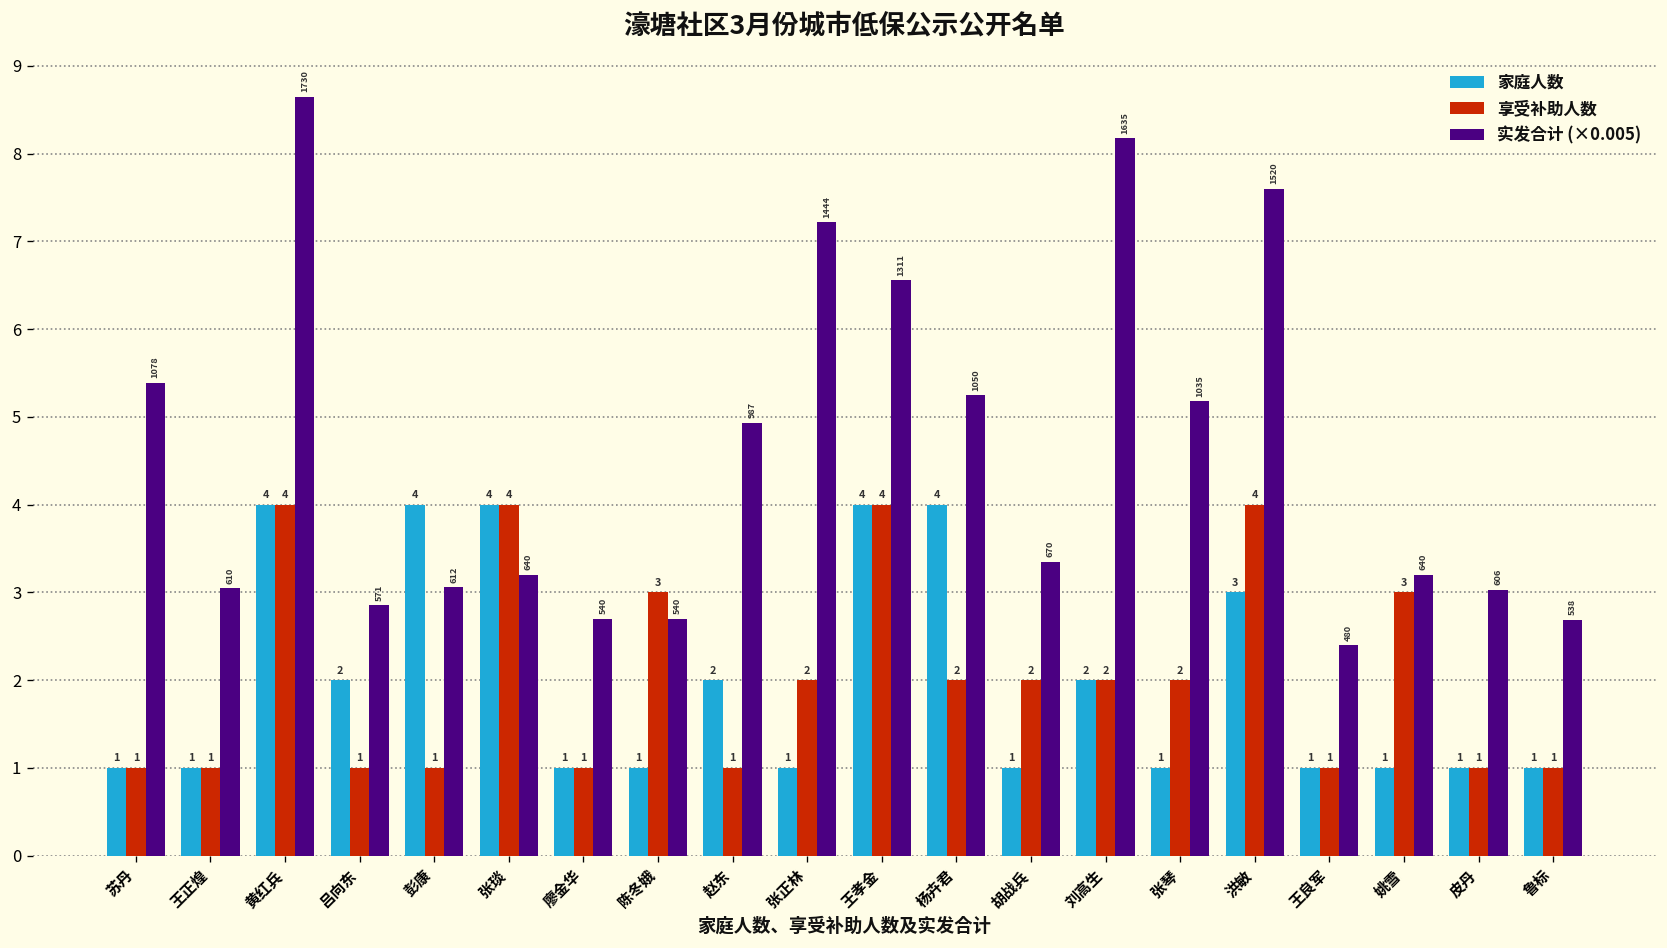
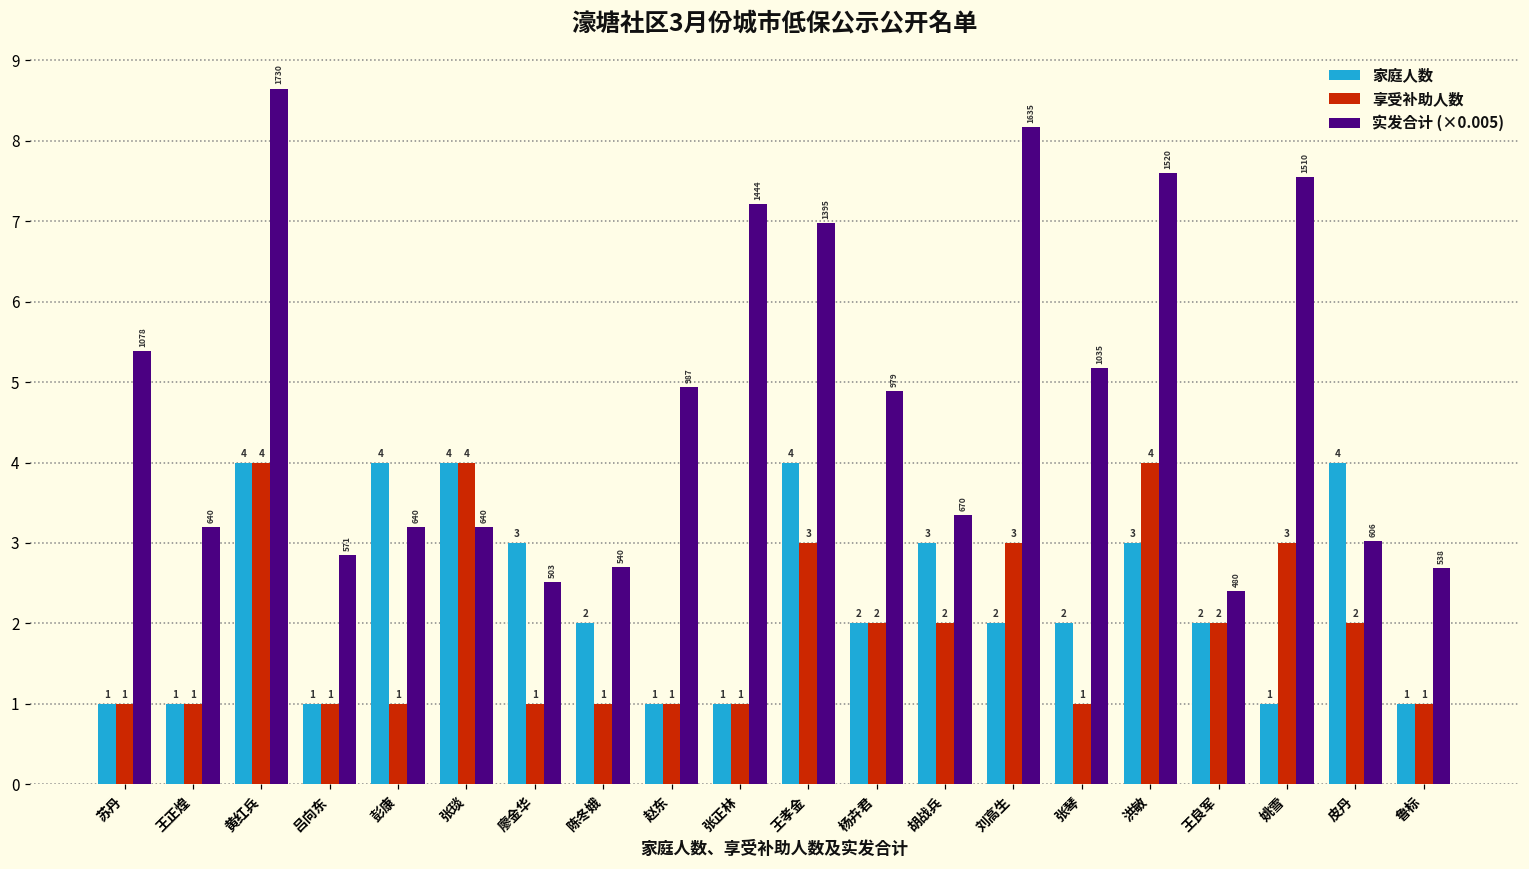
  {
    "家庭人数": {
      "苏丹": 1,
      "王正煌": 1,
      "黄红兵": 4,
-     "吕向东": 2,
+     "吕向东": 1,
      "彭康": 4,
      "张琰": 4,
-     "廖金华": 1,
-     "陈冬娥": 1,
-     "赵东": 2,
+     "廖金华": 3,
+     "陈冬娥": 2,
+     "赵东": 1,
      "张正林": 1,
      "王孝金": 4,
-     "杨卉君": 4,
-     "胡战兵": 1,
+     "杨卉君": 2,
+     "胡战兵": 3,
      "刘高生": 2,
-     "张琴": 1,
+     "张琴": 2,
      "洪敏": 3,
-     "王良军": 1,
+     "王良军": 2,
      "姚雪": 1,
-     "皮丹": 1,
+     "皮丹": 4,
      "鲁标": 1
    },
    "享受补助人数": {
      "苏丹": 1,
      "王正煌": 1,
      "黄红兵": 4,
      "吕向东": 1,
      "彭康": 1,
      "张琰": 4,
      "廖金华": 1,
-     "陈冬娥": 3,
+     "陈冬娥": 1,
      "赵东": 1,
-     "张正林": 2,
-     "王孝金": 4,
+     "张正林": 1,
+     "王孝金": 3,
      "杨卉君": 2,
      "胡战兵": 2,
-     "刘高生": 2,
-     "张琴": 2,
+     "刘高生": 3,
+     "张琴": 1,
      "洪敏": 4,
-     "王良军": 1,
+     "王良军": 2,
      "姚雪": 3,
-     "皮丹": 1,
+     "皮丹": 2,
      "鲁标": 1
    },
    "实发合计 (×0.005)": {
-     "王正煌": 610,
-     "彭康": 612,
-     "廖金华": 540,
-     "王孝金": 1311,
-     "杨卉君": 1050,
-     "姚雪": 640
+     "王正煌": 640,
+     "彭康": 640,
+     "廖金华": 503,
+     "王孝金": 1395,
+     "杨卉君": 979,
+     "姚雪": 1510
    }
  }
